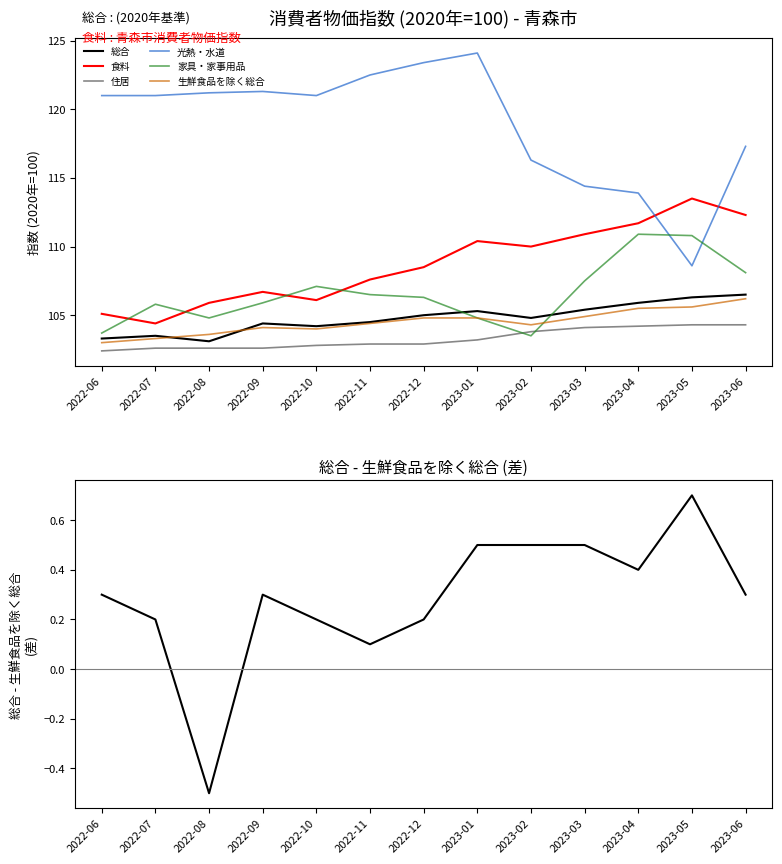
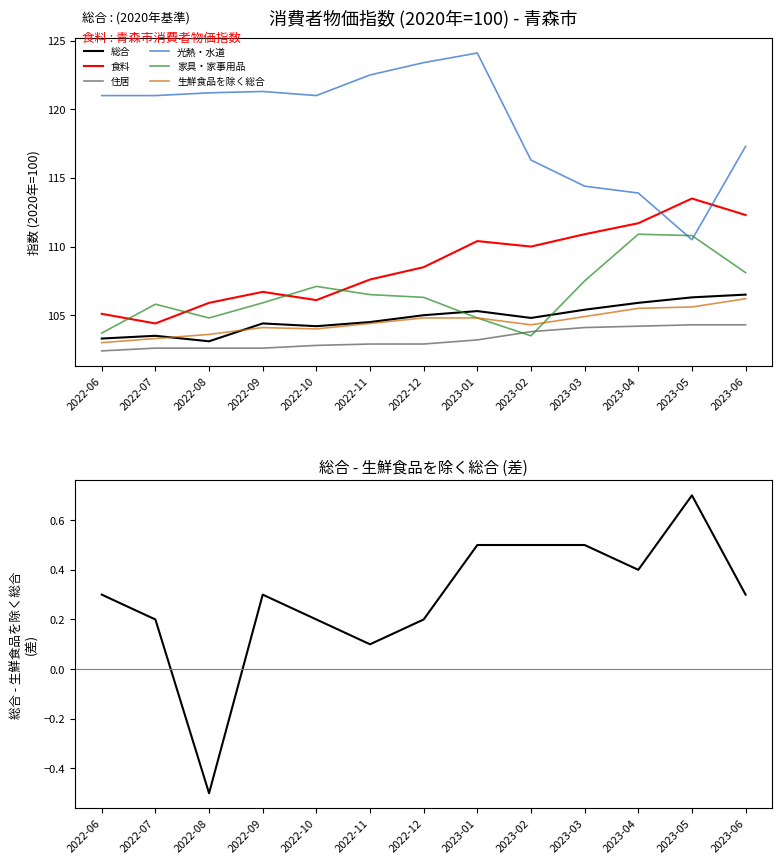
  {
    "消費者物価指数 (2020年=100) - 青森市": {
      "総合": {
        "2022-06": 103.3,
        "2022-07": 103.5,
        "2022-08": 103.1,
        "2022-09": 104.4,
        "2022-10": 104.2,
        "2022-12": 105.0,
        "2023-01": 105.3,
        "2023-02": 104.8,
        "2023-03": 105.4,
        "2023-04": 105.9,
        "2023-05": 106.3,
        "2023-06": 106.5
      },
      "食料": {
        "2022-06": 105.1,
        "2022-07": 104.4,
        "2022-08": 105.9,
        "2022-09": 106.7,
        "2022-10": 106.1,
        "2022-11": 107.6,
        "2022-12": 108.5,
        "2023-01": 110.4,
        "2023-02": 110.0,
        "2023-03": 110.9,
        "2023-04": 111.7,
        "2023-05": 113.5,
        "2023-06": 112.3
      },
      "住居": {
        "2022-06": 102.4,
        "2022-07": 102.6,
        "2022-08": 102.6,
        "2022-09": 102.6,
        "2022-10": 102.8,
        "2022-11": 102.9,
        "2022-12": 102.9,
        "2023-01": 103.2,
        "2023-02": 103.8,
        "2023-03": 104.1,
        "2023-04": 104.2,
        "2023-05": 104.3,
        "2023-06": 104.3
      },
      "光熱・水道": {
        "2022-06": 121.0,
        "2022-07": 121.0,
        "2022-08": 121.2,
        "2022-09": 121.3,
        "2022-10": 121.0,
        "2022-11": 122.5,
        "2022-12": 123.4,
        "2023-01": 124.1,
        "2023-02": 116.3,
        "2023-03": 114.4,
        "2023-04": 113.9,
-       "2023-05": 108.6,
+       "2023-05": 110.5,
        "2023-06": 117.3
      },
      "家具・家事用品": {
        "2022-06": 103.7,
        "2022-07": 105.8,
        "2022-08": 104.8,
        "2022-09": 105.9,
        "2022-10": 107.1,
        "2022-11": 106.5,
        "2022-12": 106.3,
        "2023-02": 103.5,
        "2023-03": 107.5,
        "2023-04": 110.9,
        "2023-05": 110.8,
        "2023-06": 108.1
      },
      "生鮮食品を除く総合": {
        "2022-06": 103.0,
        "2022-07": 103.3,
        "2022-08": 103.6,
        "2022-09": 104.1,
        "2022-10": 104.0,
        "2022-12": 104.8,
        "2023-02": 104.3,
        "2023-03": 104.9,
        "2023-04": 105.5,
        "2023-05": 105.6,
        "2023-06": 106.2
      }
    },
    "総合 - 生鮮食品を除く総合 (差)": {
      "2022-06": 0.30,
      "2022-07": 0.20,
      "2022-08": -0.50,
      "2022-09": 0.30,
      "2022-10": 0.20,
      "2022-11": 0.10,
      "2022-12": 0.20,
      "2023-01": 0.50,
      "2023-02": 0.50,
      "2023-03": 0.50,
      "2023-04": 0.40,
      "2023-05": 0.70,
      "2023-06": 0.30
    }
  }
